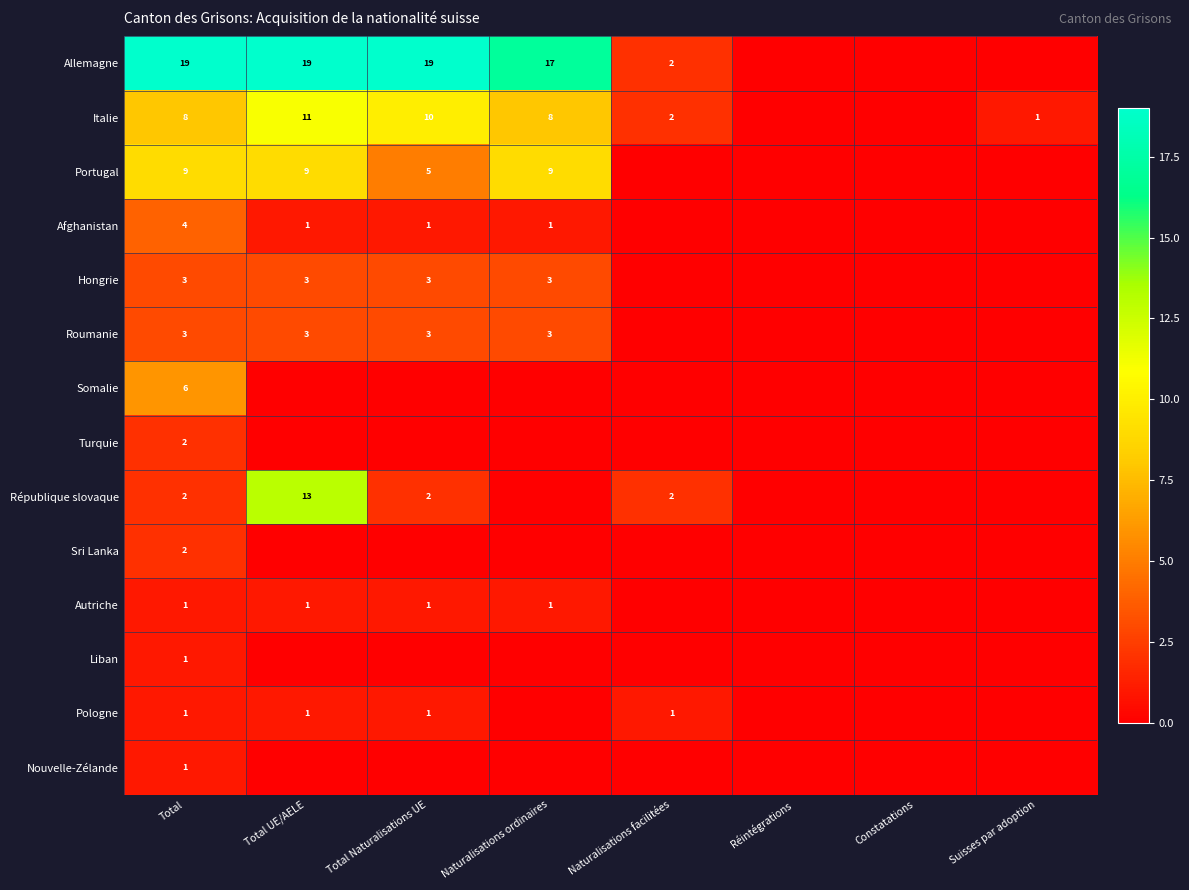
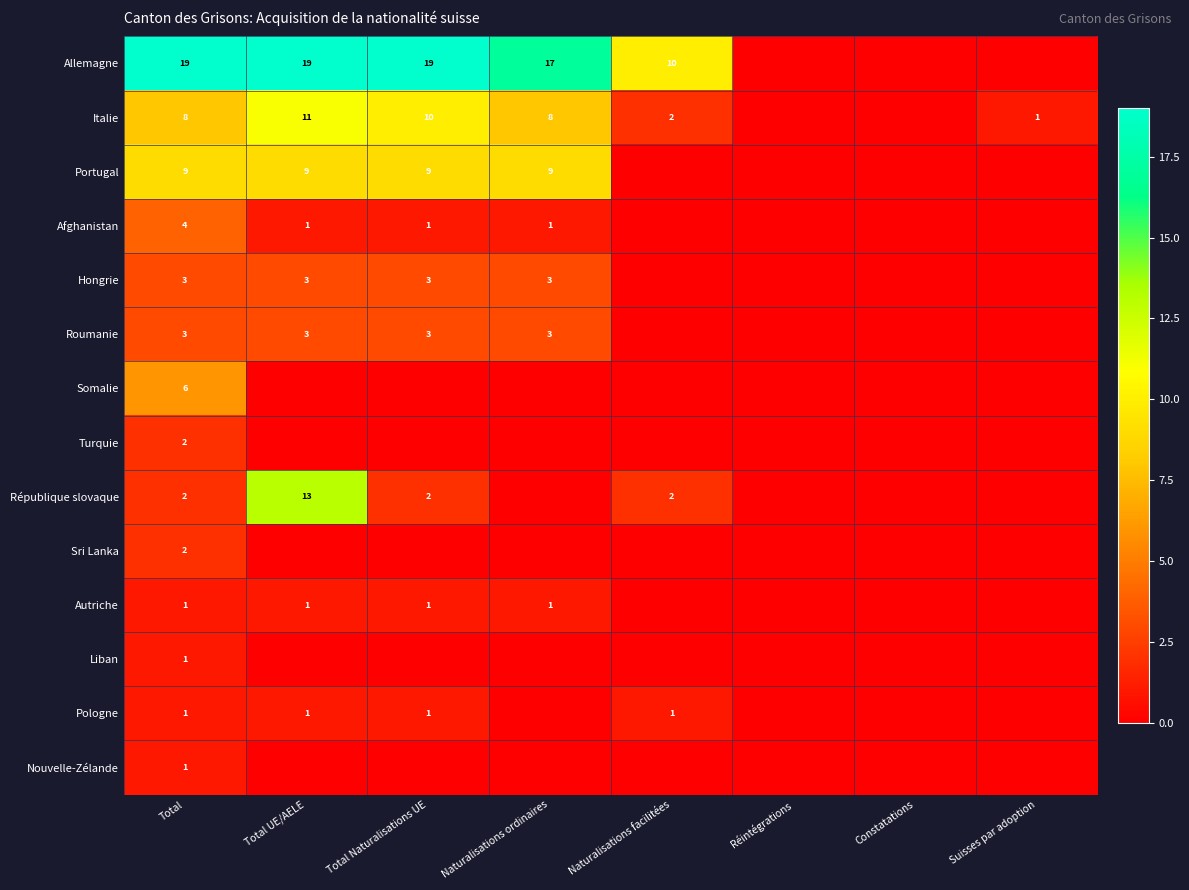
  {
    "Allemagne": {
      "Total": 19,
      "Total UE/AELE": 19,
      "Total Naturalisations UE": 19,
      "Naturalisations ordinaires": 17,
-     "Naturalisations facilitées": 2
+     "Naturalisations facilitées": 10
    },
    "Italie": {
      "Total": 8,
      "Total UE/AELE": 11,
      "Total Naturalisations UE": 10,
      "Naturalisations ordinaires": 8,
      "Naturalisations facilitées": 2,
      "Suisses par adoption": 1
    },
    "Portugal": {
      "Total": 9,
      "Total UE/AELE": 9,
-     "Total Naturalisations UE": 5,
+     "Total Naturalisations UE": 9,
      "Naturalisations ordinaires": 9
    },
    "Afghanistan": {
      "Total": 4,
      "Total UE/AELE": 1,
      "Total Naturalisations UE": 1,
      "Naturalisations ordinaires": 1
    },
    "Hongrie": {
      "Total": 3,
      "Total UE/AELE": 3,
      "Total Naturalisations UE": 3,
      "Naturalisations ordinaires": 3
    },
    "Roumanie": {
      "Total": 3,
      "Total UE/AELE": 3,
      "Total Naturalisations UE": 3,
      "Naturalisations ordinaires": 3
    },
    "Somalie": {
      "Total": 6
    },
    "Turquie": {
      "Total": 2
    },
    "République slovaque": {
      "Total": 2,
      "Total UE/AELE": 13,
      "Total Naturalisations UE": 2,
      "Naturalisations facilitées": 2
    },
    "Sri Lanka": {
      "Total": 2
    },
    "Autriche": {
      "Total": 1,
      "Total UE/AELE": 1,
      "Total Naturalisations UE": 1,
      "Naturalisations ordinaires": 1
    },
    "Liban": {
      "Total": 1
    },
    "Pologne": {
      "Total": 1,
      "Total UE/AELE": 1,
      "Total Naturalisations UE": 1,
      "Naturalisations facilitées": 1
    },
    "Nouvelle-Zélande": {
      "Total": 1
    }
  }
